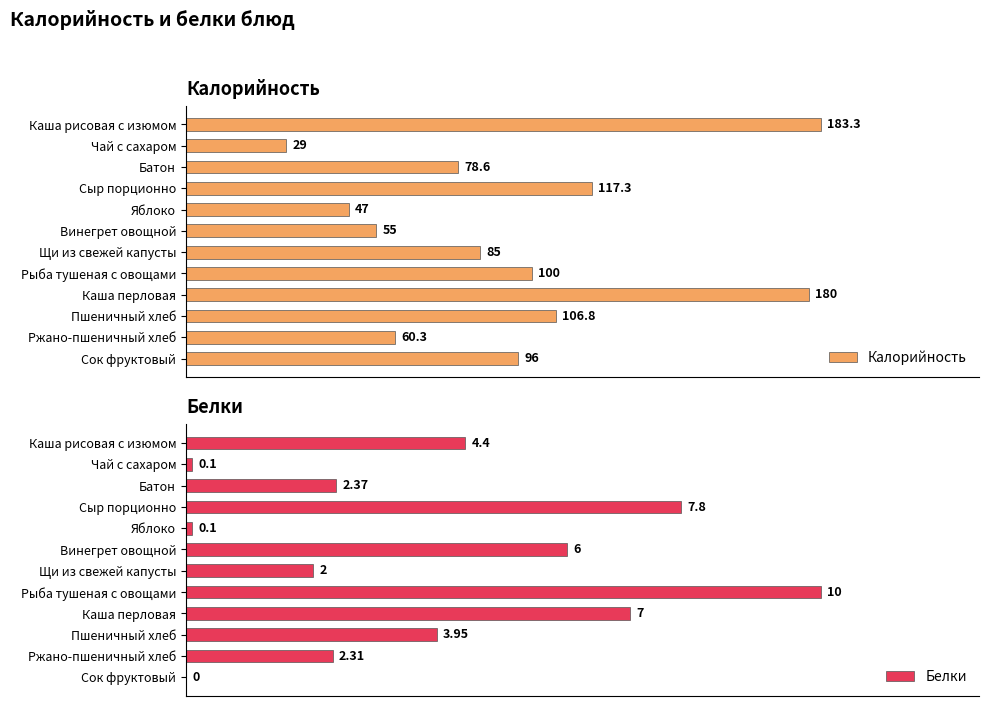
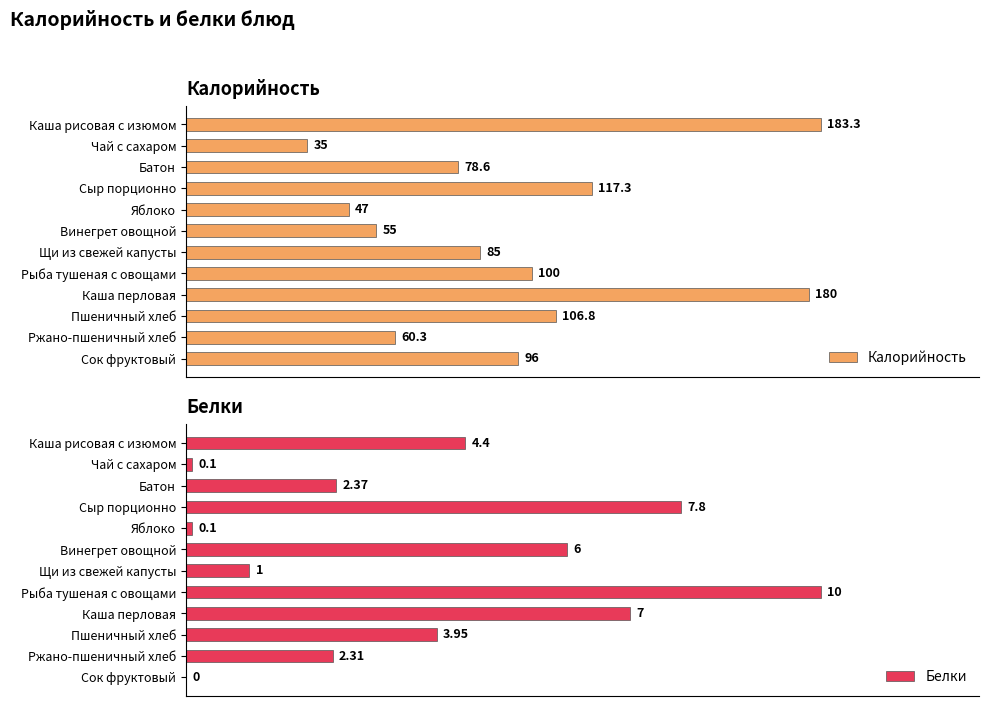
  {
    "Калорийность": {
      "Каша рисовая с изюмом": 183.3,
-     "Чай с сахаром": 29,
+     "Чай с сахаром": 35,
      "Батон": 78.6,
      "Сыр порционно": 117.3,
      "Яблоко": 47,
      "Винегрет овощной": 55,
      "Щи из свежей капусты": 85,
      "Рыба тушеная с овощами": 100,
      "Каша перловая": 180,
      "Пшеничный хлеб": 106.8,
      "Ржано-пшеничный хлеб": 60.3,
      "Сок фруктовый": 96
    },
    "Белки": {
      "Каша рисовая с изюмом": 4.4,
      "Чай с сахаром": 0.1,
      "Батон": 2.37,
      "Сыр порционно": 7.8,
      "Яблоко": 0.1,
      "Винегрет овощной": 6,
-     "Щи из свежей капусты": 2,
+     "Щи из свежей капусты": 1,
      "Рыба тушеная с овощами": 10,
      "Каша перловая": 7,
      "Пшеничный хлеб": 3.95,
      "Ржано-пшеничный хлеб": 2.31,
      "Сок фруктовый": 0
    }
  }
